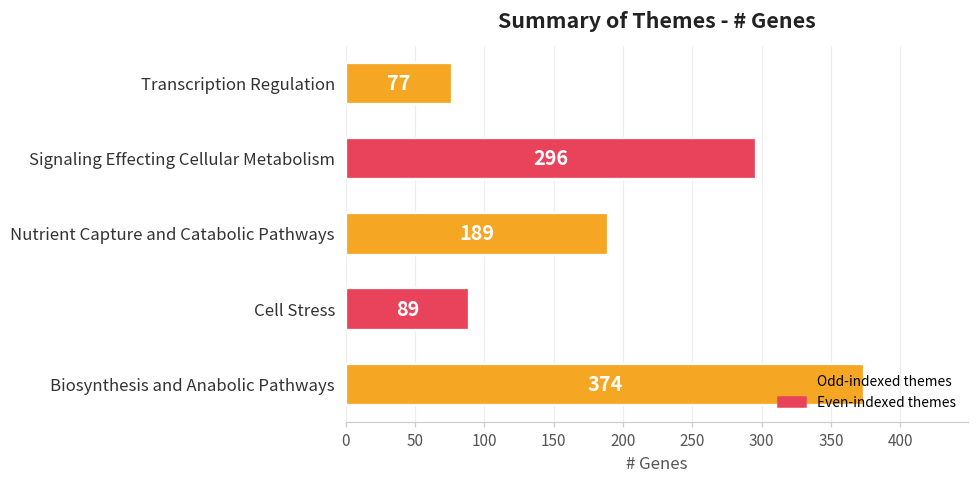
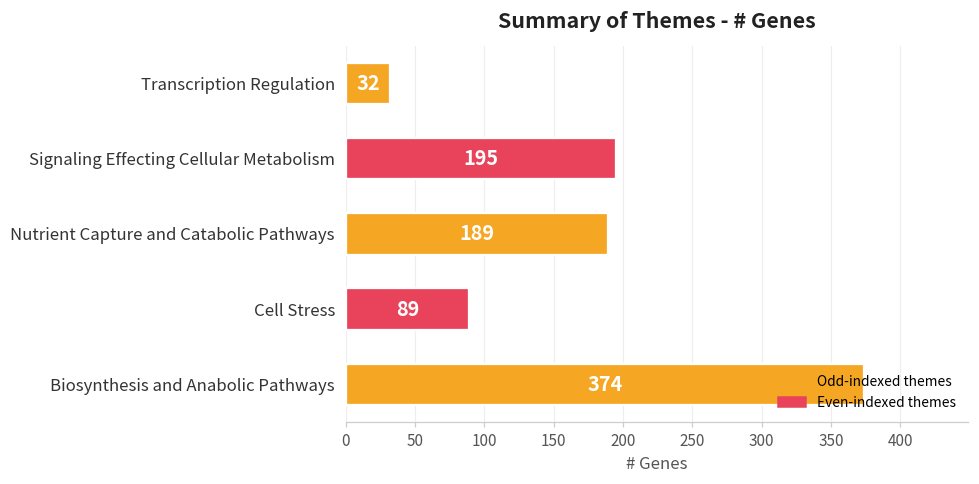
  {
-   "Transcription Regulation": 77,
-   "Signaling Effecting Cellular Metabolism": 296,
+   "Transcription Regulation": 32,
+   "Signaling Effecting Cellular Metabolism": 195,
    "Nutrient Capture and Catabolic Pathways": 189,
    "Cell Stress": 89,
    "Biosynthesis and Anabolic Pathways": 374
  }
